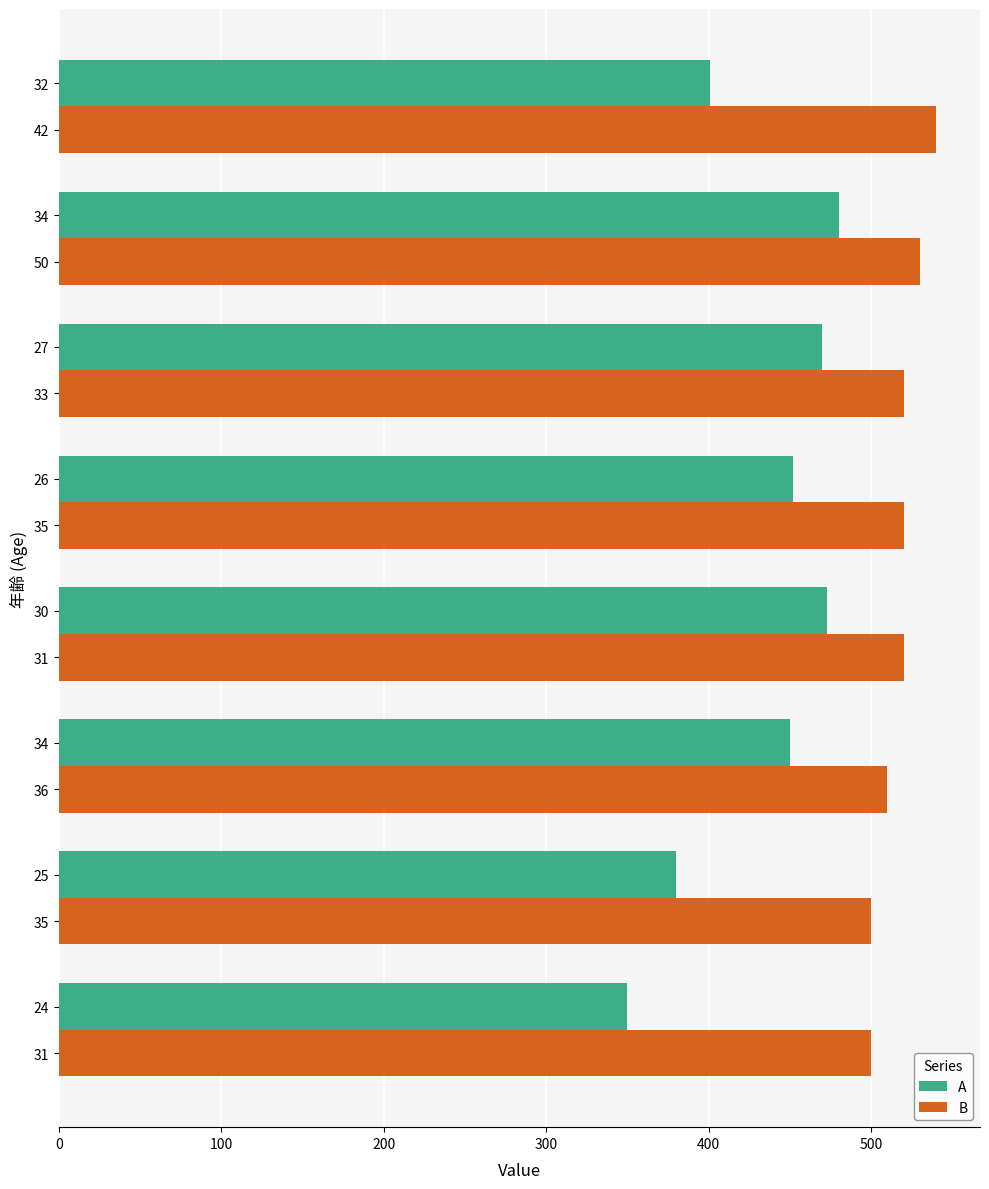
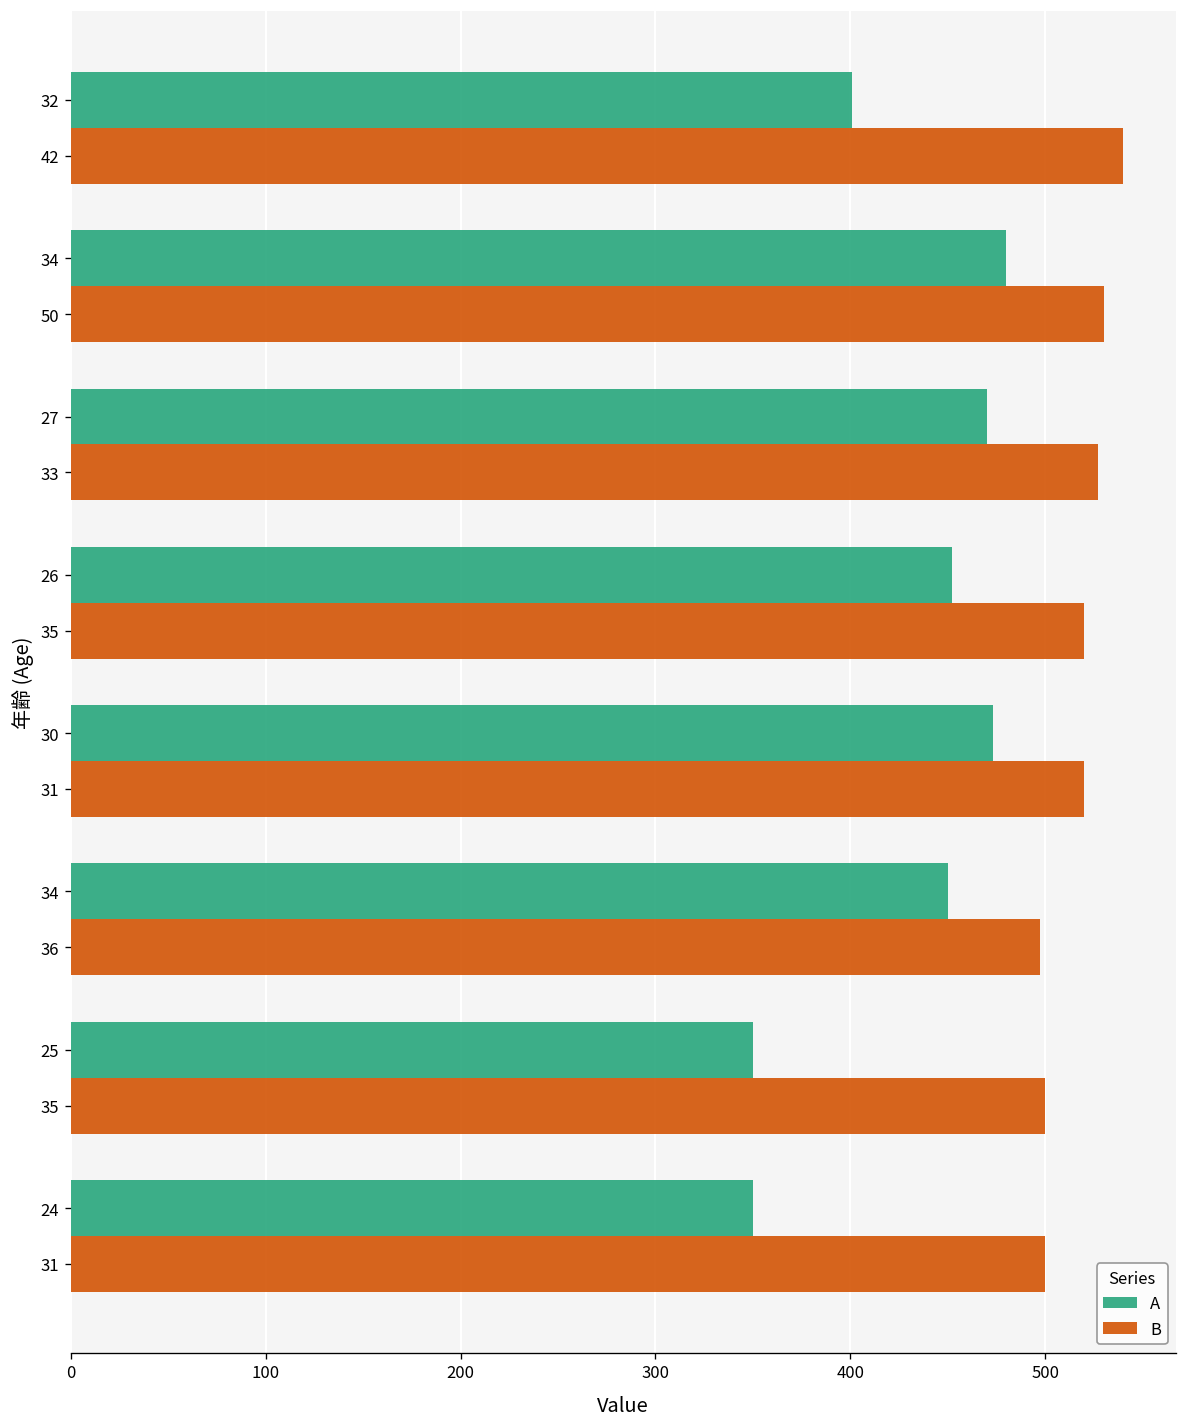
  {
    "A": {
      "32": 401,
      "27": 470,
      "26": 452,
      "30": 473,
-     "25": 380,
+     "25": 350,
      "24": 350
    },
    "B": {
      "42": 540,
      "50": 530,
-     "33": 520,
-     "36": 510
+     "33": 527,
+     "36": 497
    }
  }
